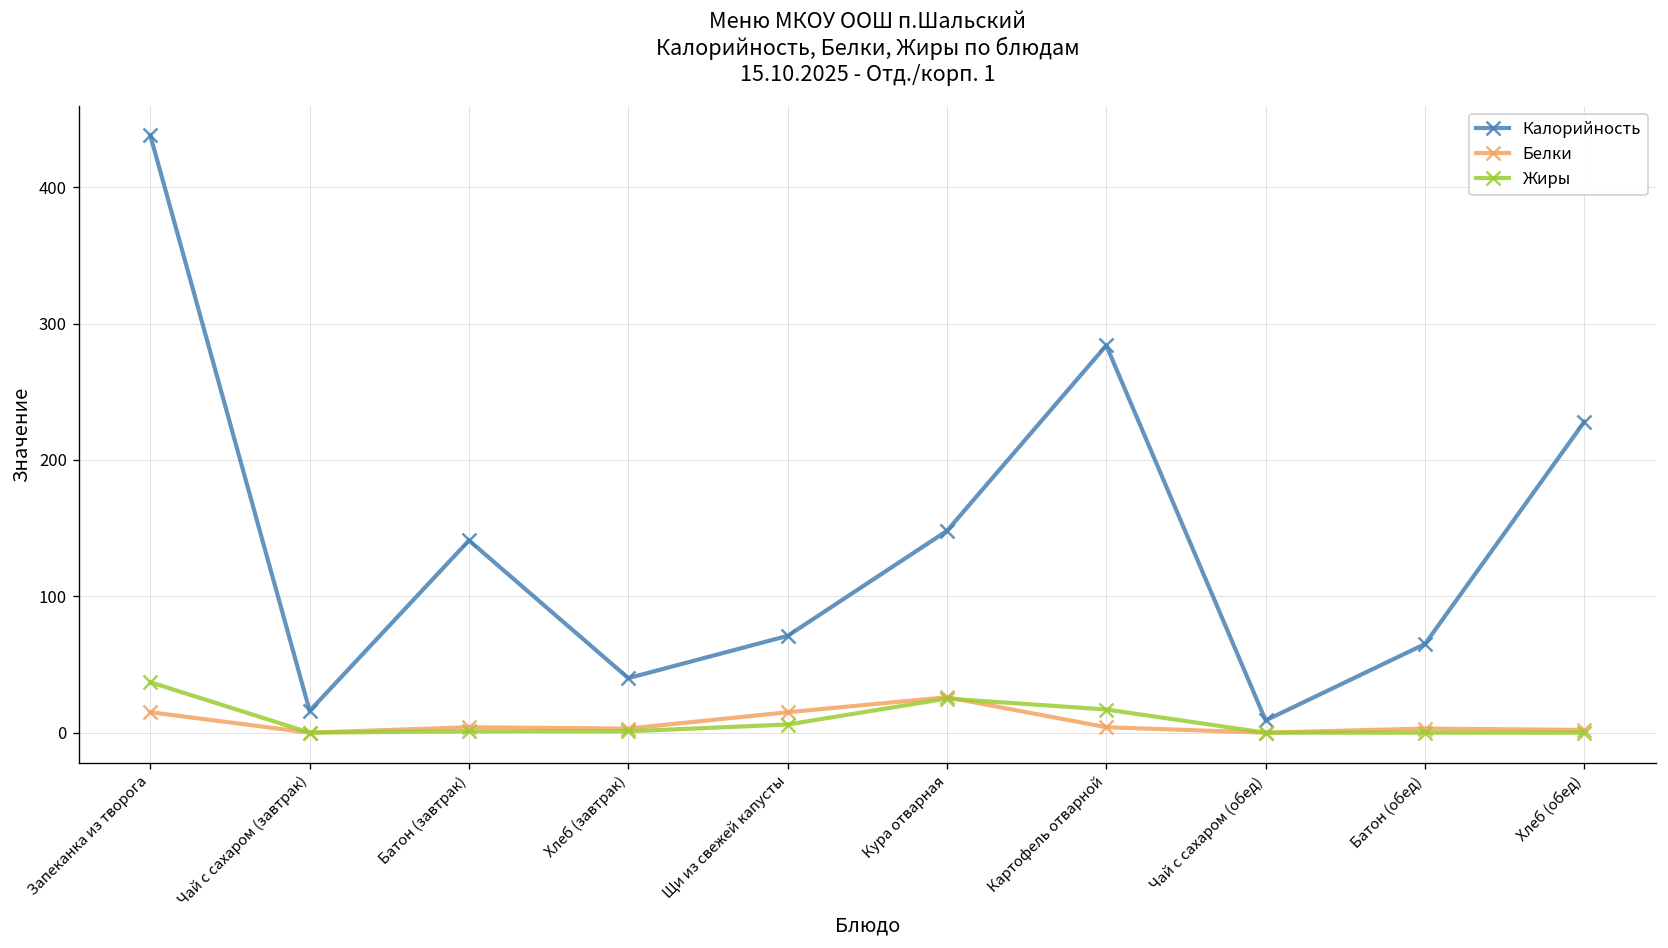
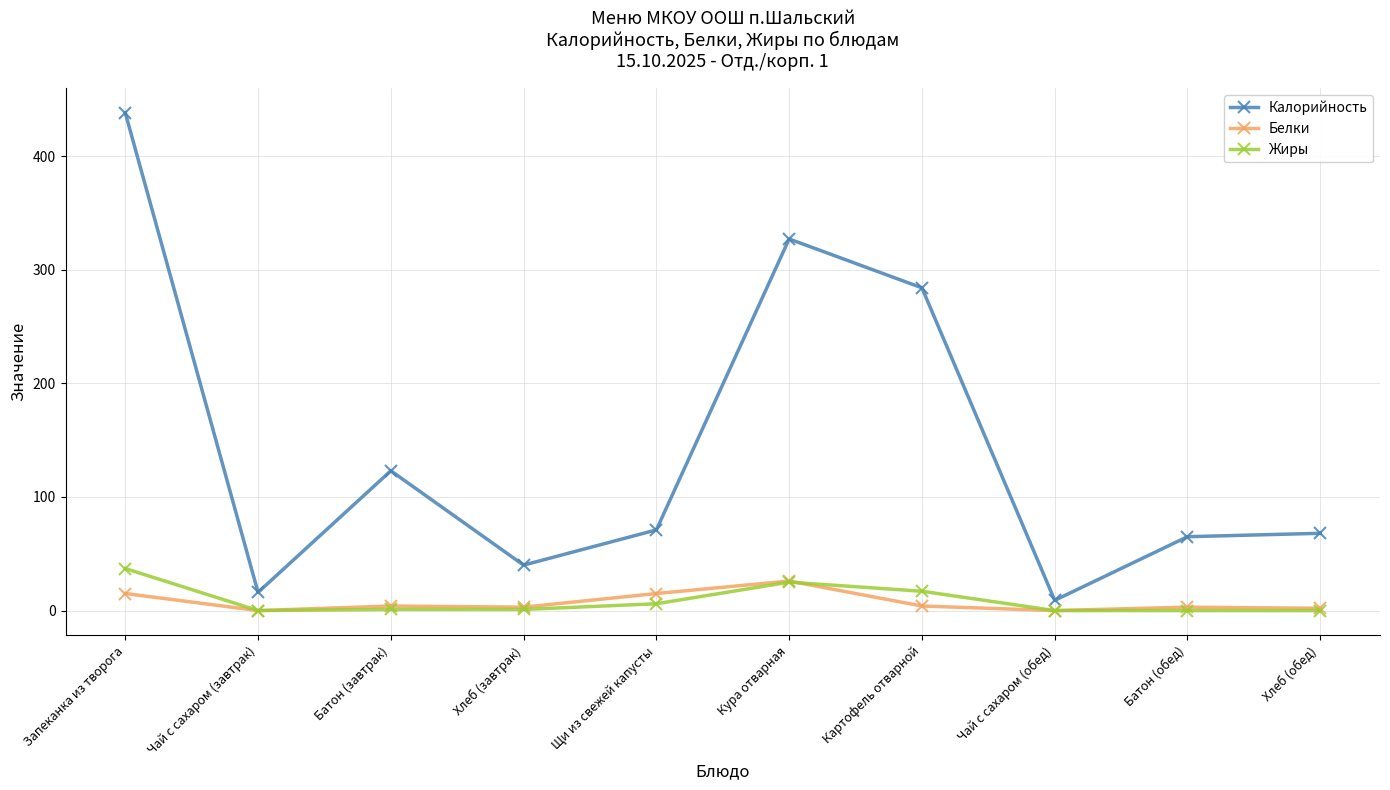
  {
    "Калорийность": {
      "Запеканка из творога": 438,
      "Чай с сахаром (завтрак)": 16,
-     "Батон (завтрак)": 141,
+     "Батон (завтрак)": 123,
      "Хлеб (завтрак)": 40,
      "Щи из свежей капусты": 71,
-     "Кура отварная": 148,
+     "Кура отварная": 327,
      "Картофель отварной": 284,
      "Чай с сахаром (обед)": 9,
      "Батон (обед)": 65,
-     "Хлеб (обед)": 228
+     "Хлеб (обед)": 68
    },
    "Белки": {
      "Запеканка из творога": 15,
      "Батон (завтрак)": 4,
      "Щи из свежей капусты": 15,
      "Картофель отварной": 4,
      "Батон (обед)": 3
    },
    "Жиры": {
      "Запеканка из творога": 37,
      "Батон (завтрак)": 1,
      "Щи из свежей капусты": 6,
      "Картофель отварной": 17,
      "Батон (обед)": 0
    }
  }
